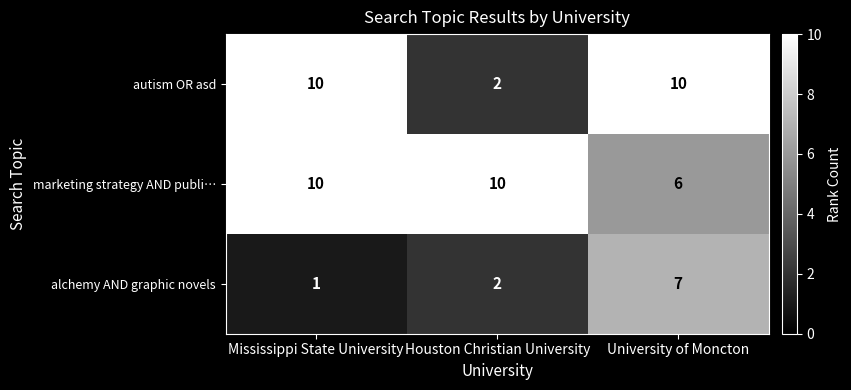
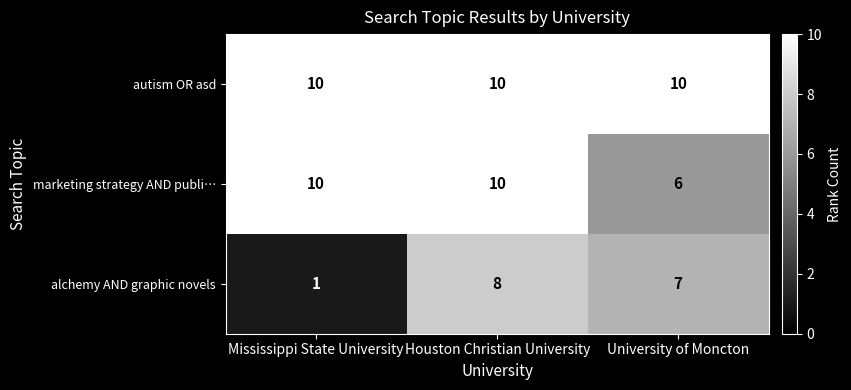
  {
    "autism OR asd": {
      "Mississippi State University": 10,
-     "Houston Christian University": 2,
+     "Houston Christian University": 10,
      "University of Moncton": 10
    },
    "marketing strategy AND publi…": {
      "Mississippi State University": 10,
      "Houston Christian University": 10,
      "University of Moncton": 6
    },
    "alchemy AND graphic novels": {
      "Mississippi State University": 1,
-     "Houston Christian University": 2,
+     "Houston Christian University": 8,
      "University of Moncton": 7
    }
  }
